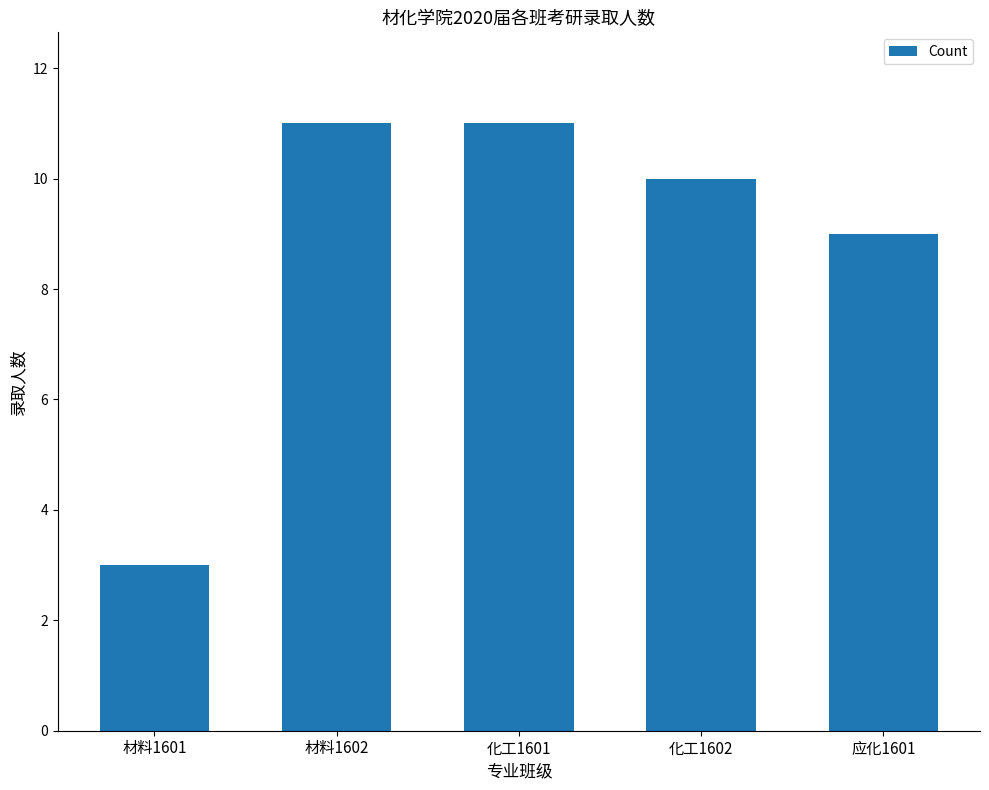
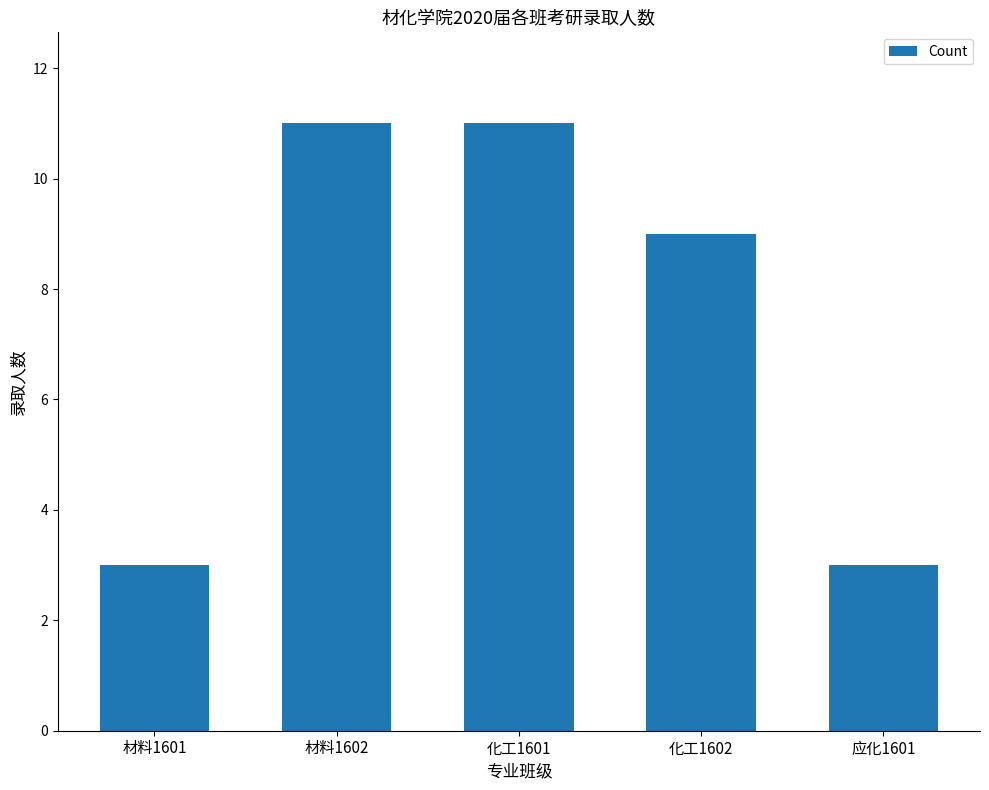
  {
    "材料1601": 3,
    "材料1602": 11,
    "化工1601": 11,
-   "化工1602": 10,
-   "应化1601": 9
+   "化工1602": 9,
+   "应化1601": 3
  }
